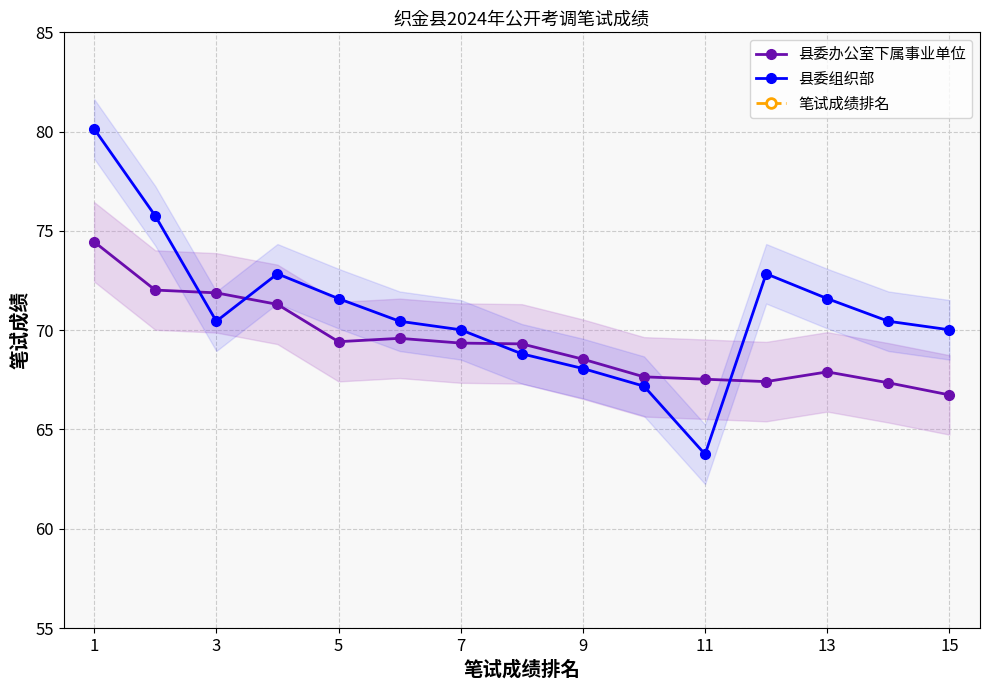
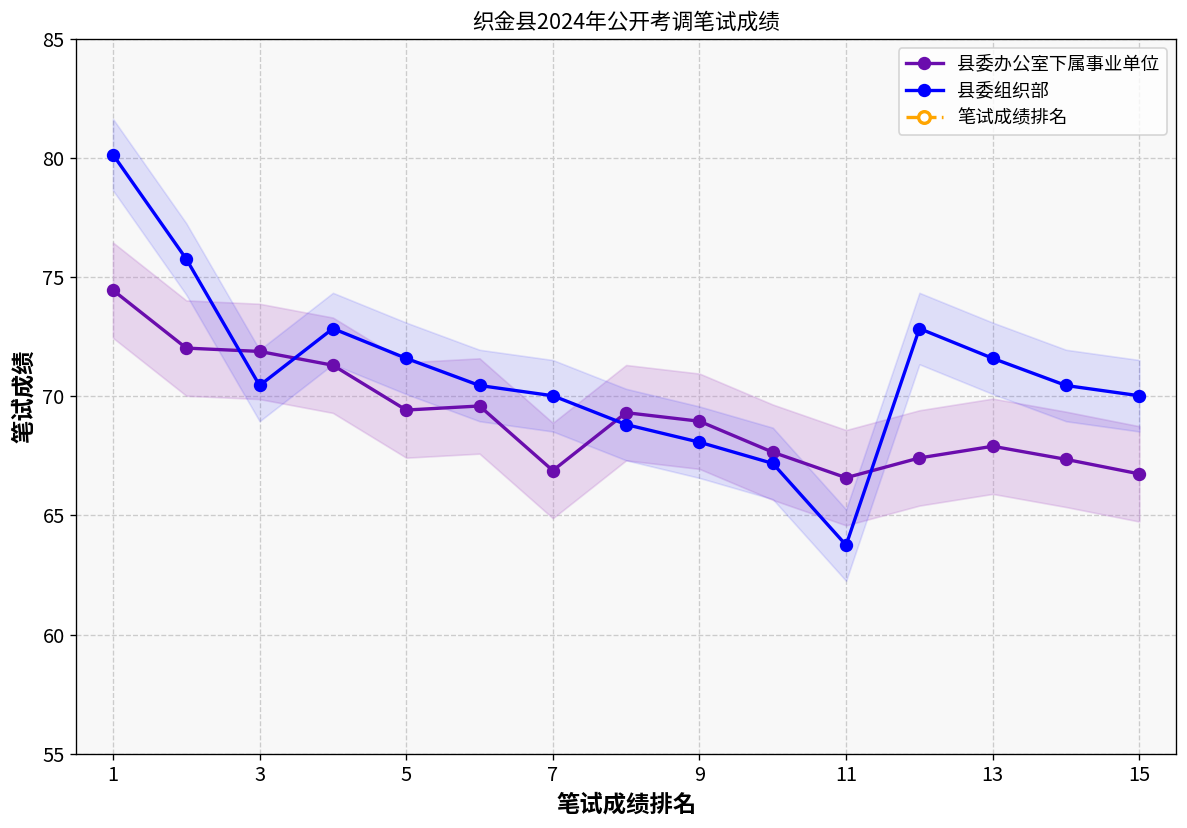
  {
    "县委办公室下属事业单位": {
      "1": 74.5,
      "5": 69.4,
-     "7": 69.4,
-     "9": 68.5,
-     "11": 67.5,
+     "7": 66.9,
+     "9": 69.0,
+     "11": 66.6,
      "13": 67.9,
      "15": 66.7
    }
  }
